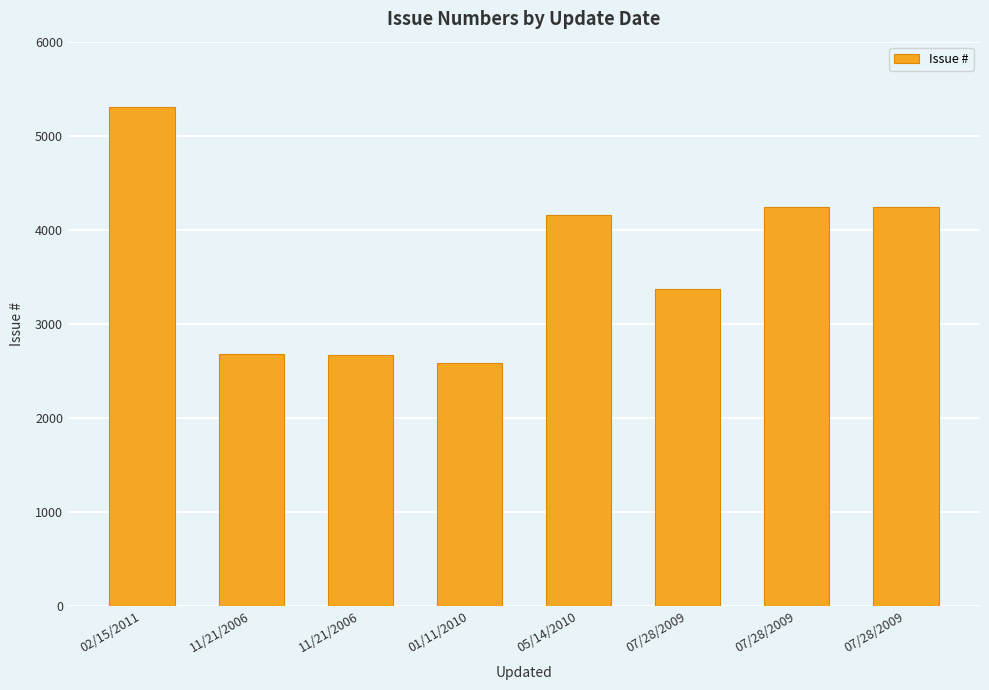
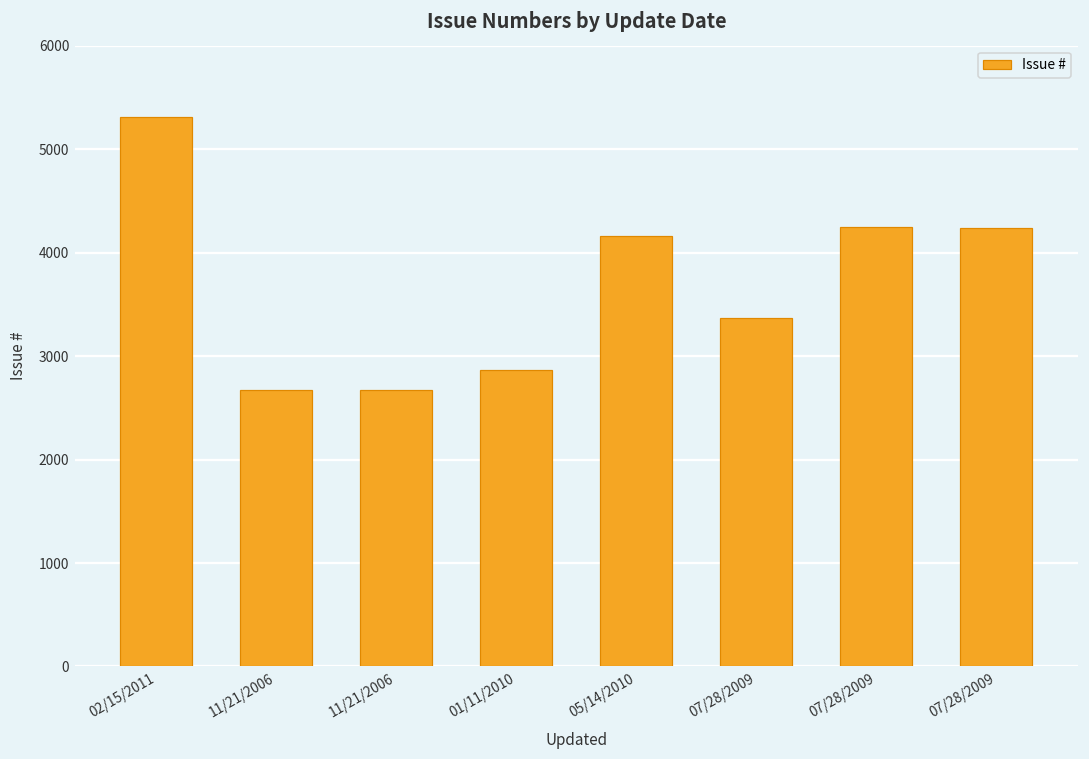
  {
    "02/15/2011": 5300,
-   "01/11/2010": 2600,
+   "01/11/2010": 2900,
    "05/14/2010": 4200
  }
